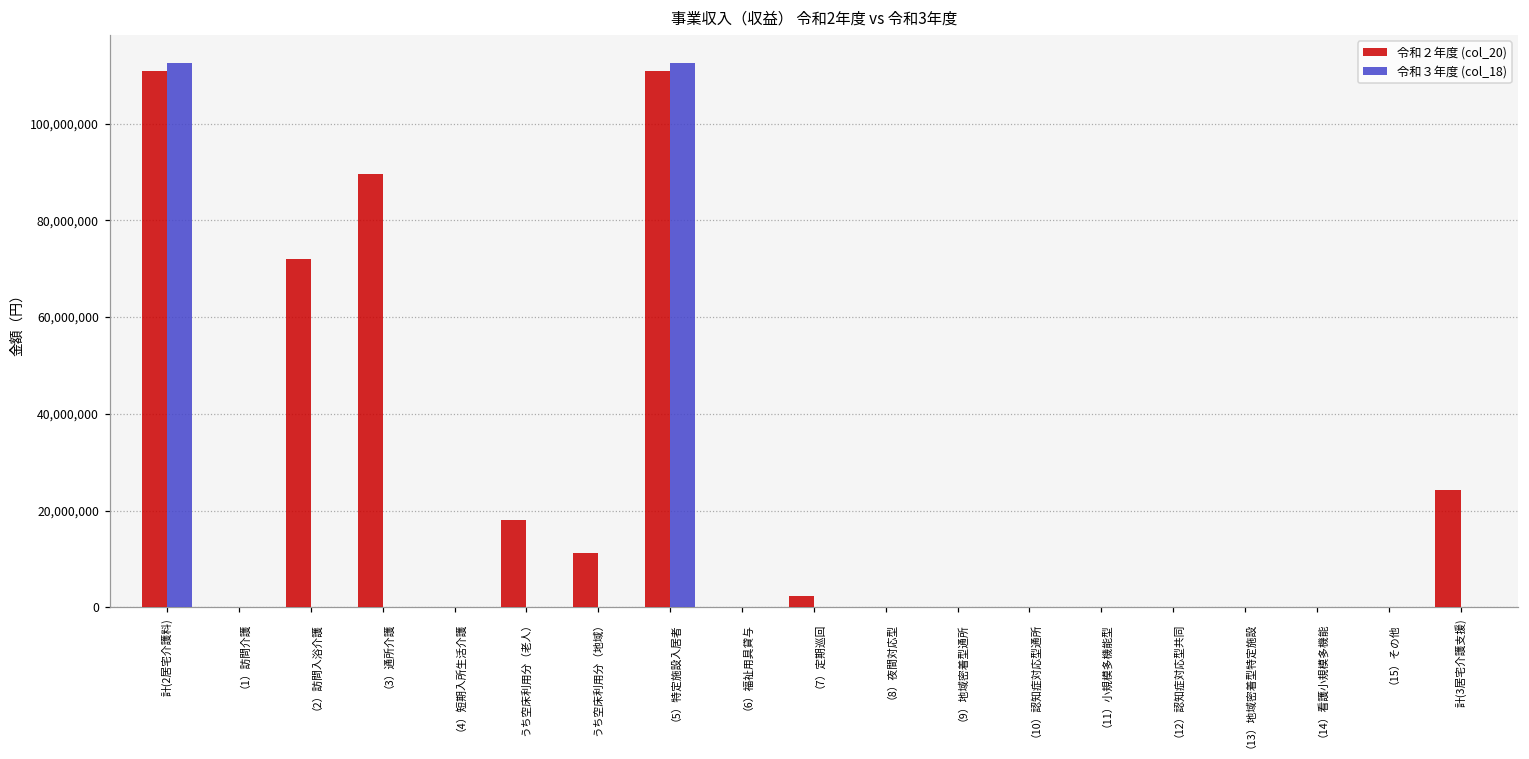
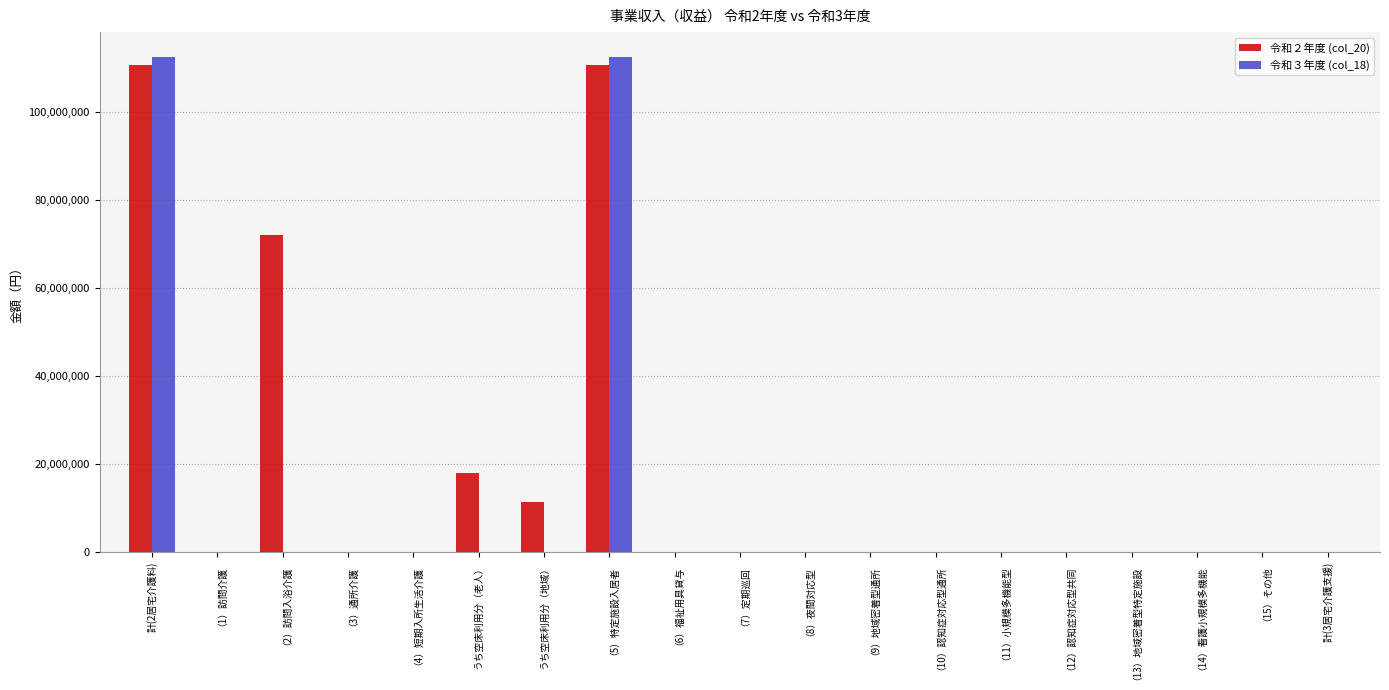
  {
    "令和２年度 (col_20)": {
      "計(2居宅介護料)": "111,000,000",
      "（1）訪問介護": "0",
      "（2）訪問入浴介護": "72,000,000",
-     "（3）通所介護": "90,000,000",
+     "（3）通所介護": "0",
      "（4）短期入所生活介護": "0",
      "うち空床利用分（老人）": "18,000,000",
      "うち空床利用分（地域）": "11,000,000",
      "（5）特定施設入居者": "111,000,000",
      "（6）福祉用具貸与": "0",
-     "（7）定期巡回": "2,000,000",
+     "（7）定期巡回": "0",
      "（8）夜間対応型": "0",
      "（9）地域密着型通所": "0",
      "（10）認知症対応型通所": "0",
      "（11）小規模多機能型": "0",
      "（12）認知症対応型共同": "0",
      "（13）地域密着型特定施設": "0",
      "（14）看護小規模多機能": "0",
      "（15）その他": "0",
-     "計(3居宅介護支援)": "24,000,000"
+     "計(3居宅介護支援)": "0"
    },
    "令和３年度 (col_18)": {
      "計(2居宅介護料)": "113,000,000",
      "（1）訪問介護": "0",
      "（2）訪問入浴介護": "0",
      "（3）通所介護": "0",
      "（4）短期入所生活介護": "0",
      "うち空床利用分（老人）": "0",
      "うち空床利用分（地域）": "0",
      "（5）特定施設入居者": "113,000,000",
      "（6）福祉用具貸与": "0",
      "（7）定期巡回": "0",
      "（8）夜間対応型": "0",
      "（9）地域密着型通所": "0",
      "（10）認知症対応型通所": "0",
      "（11）小規模多機能型": "0",
      "（12）認知症対応型共同": "0",
      "（13）地域密着型特定施設": "0",
      "（14）看護小規模多機能": "0",
      "（15）その他": "0",
      "計(3居宅介護支援)": "0"
    }
  }
